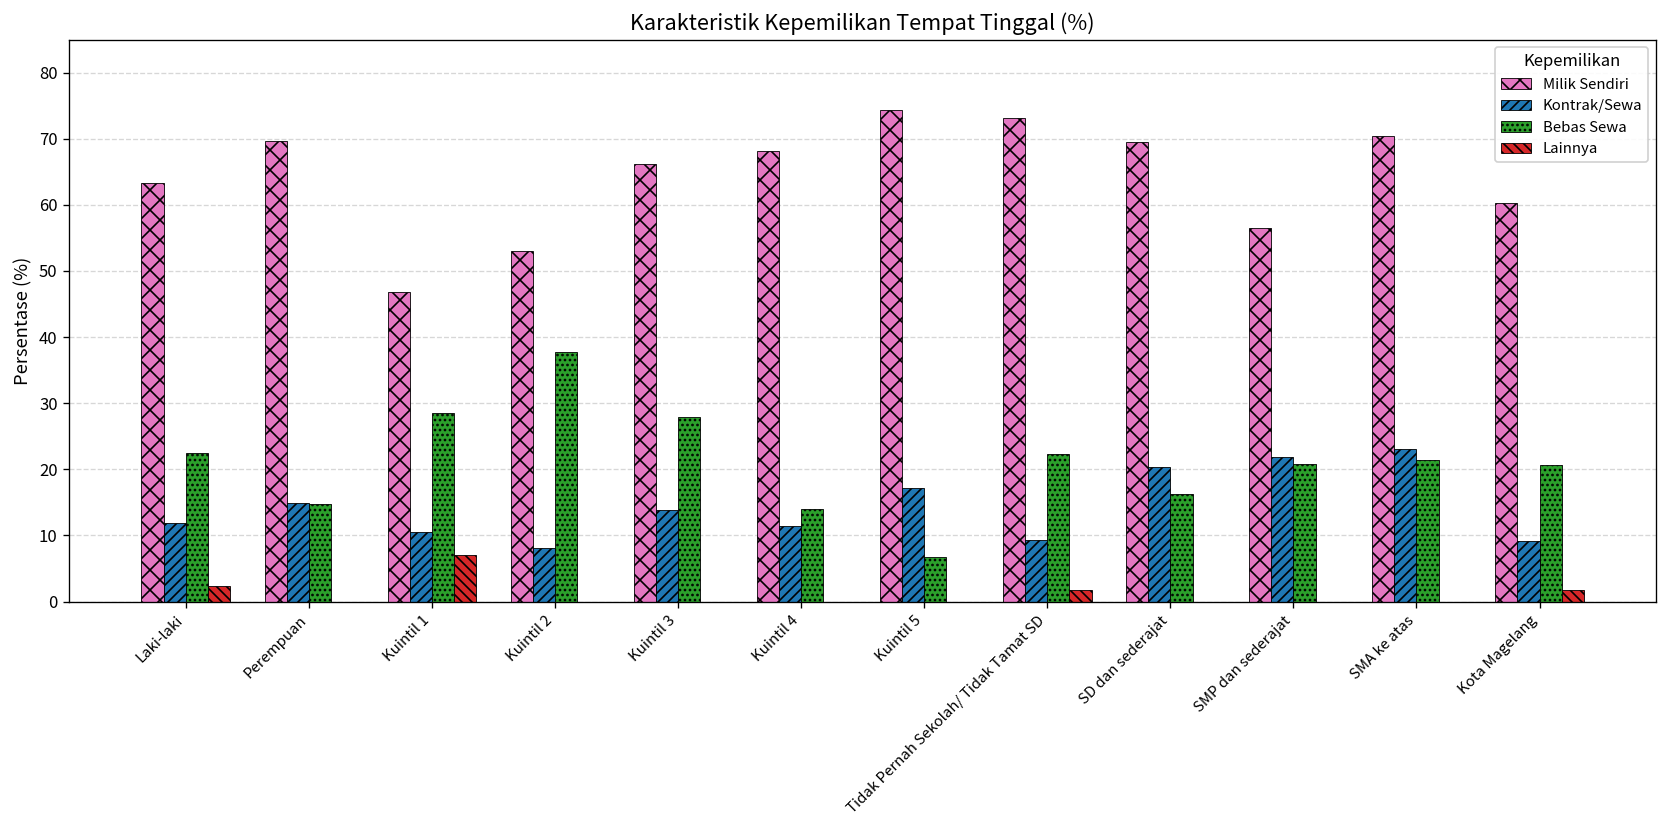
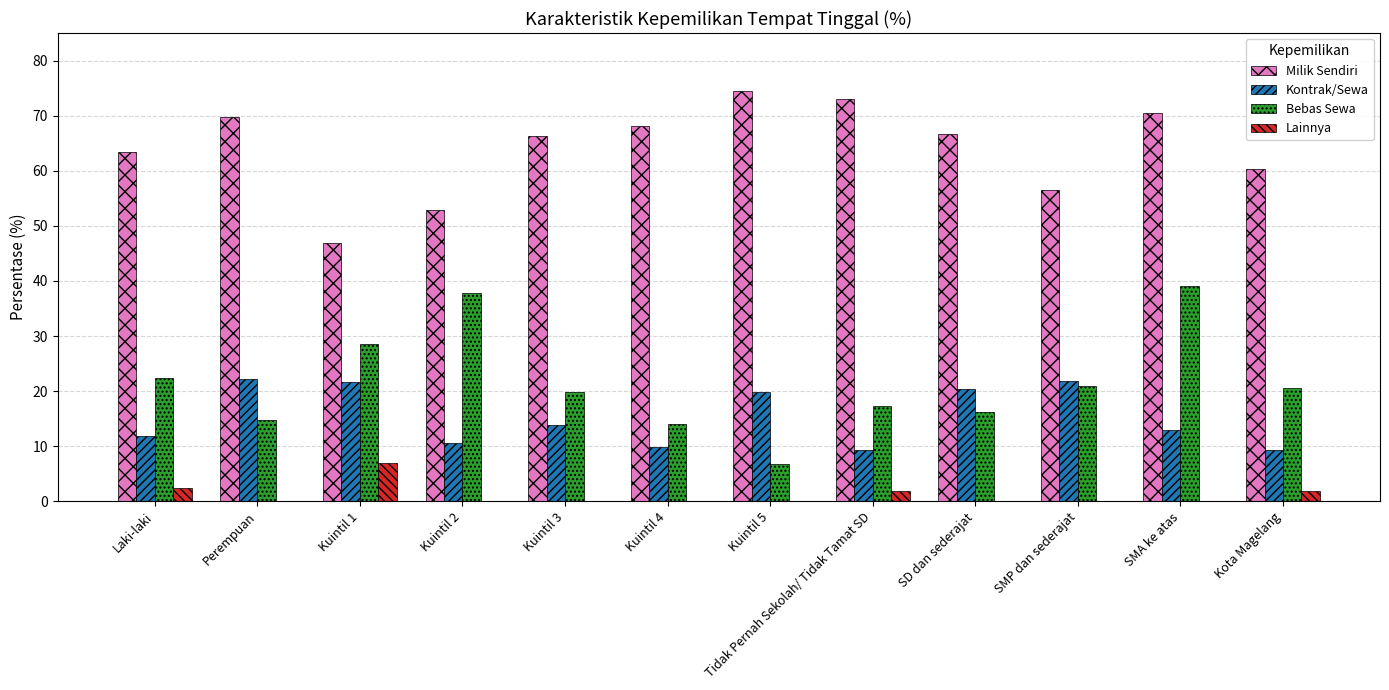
  {
    "Milik Sendiri": {
      "Laki-laki": 63,
      "Perempuan": 70,
      "Kuintil 1": 47,
      "Kuintil 2": 53,
      "Kuintil 3": 66,
      "Kuintil 4": 68,
      "Kuintil 5": 74,
      "Tidak Pernah Sekolah/ Tidak Tamat SD": 73,
-     "SD dan sederajat": 70,
+     "SD dan sederajat": 67,
      "SMP dan sederajat": 57,
      "SMA ke atas": 70,
      "Kota Magelang": 60
    },
    "Kontrak/Sewa": {
      "Laki-laki": 12,
-     "Perempuan": 15,
-     "Kuintil 1": 10,
-     "Kuintil 2": 8,
+     "Perempuan": 22,
+     "Kuintil 1": 22,
+     "Kuintil 2": 11,
      "Kuintil 3": 14,
-     "Kuintil 4": 11,
-     "Kuintil 5": 17,
+     "Kuintil 4": 10,
+     "Kuintil 5": 20,
      "Tidak Pernah Sekolah/ Tidak Tamat SD": 9,
      "SD dan sederajat": 20,
      "SMP dan sederajat": 22,
-     "SMA ke atas": 23,
+     "SMA ke atas": 13,
      "Kota Magelang": 9
    },
    "Bebas Sewa": {
      "Laki-laki": 22,
      "Perempuan": 15,
      "Kuintil 1": 29,
      "Kuintil 2": 38,
-     "Kuintil 3": 28,
+     "Kuintil 3": 20,
      "Kuintil 4": 14,
      "Kuintil 5": 7,
-     "Tidak Pernah Sekolah/ Tidak Tamat SD": 22,
+     "Tidak Pernah Sekolah/ Tidak Tamat SD": 17,
      "SD dan sederajat": 16,
      "SMP dan sederajat": 21,
-     "SMA ke atas": 21,
+     "SMA ke atas": 39,
      "Kota Magelang": 21
    },
    "Lainnya": {
      "Laki-laki": 2,
      "Perempuan": 0,
      "Kuintil 1": 7,
      "Kuintil 2": 0,
      "Kuintil 3": 0,
      "Kuintil 4": 0,
      "Kuintil 5": 0,
      "Tidak Pernah Sekolah/ Tidak Tamat SD": 2,
      "SD dan sederajat": 0,
      "SMP dan sederajat": 0,
      "SMA ke atas": 0,
      "Kota Magelang": 2
    }
  }
